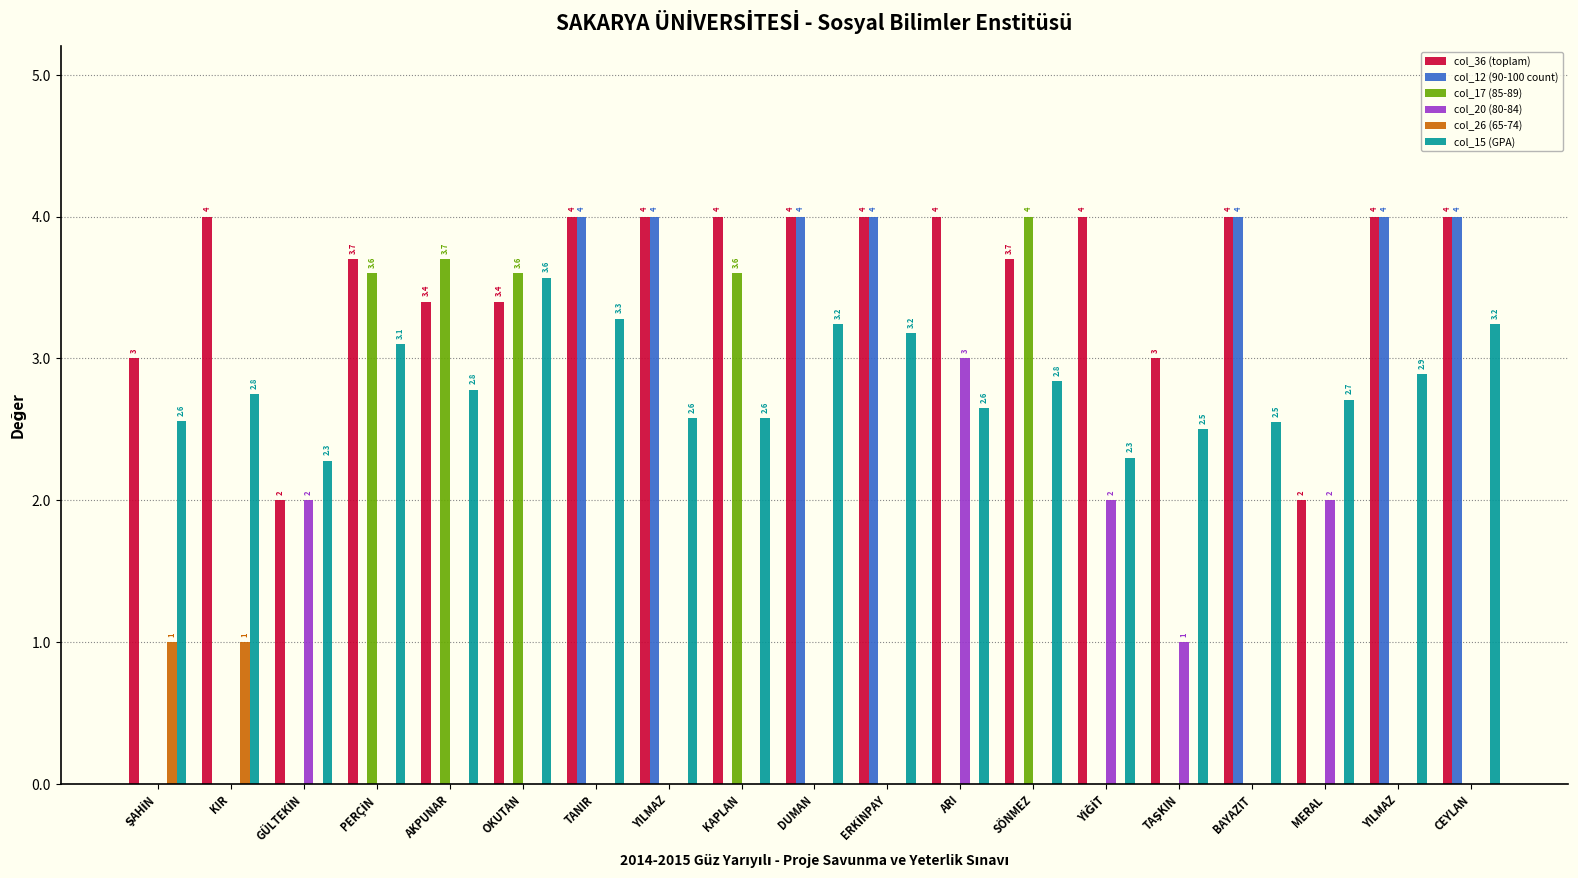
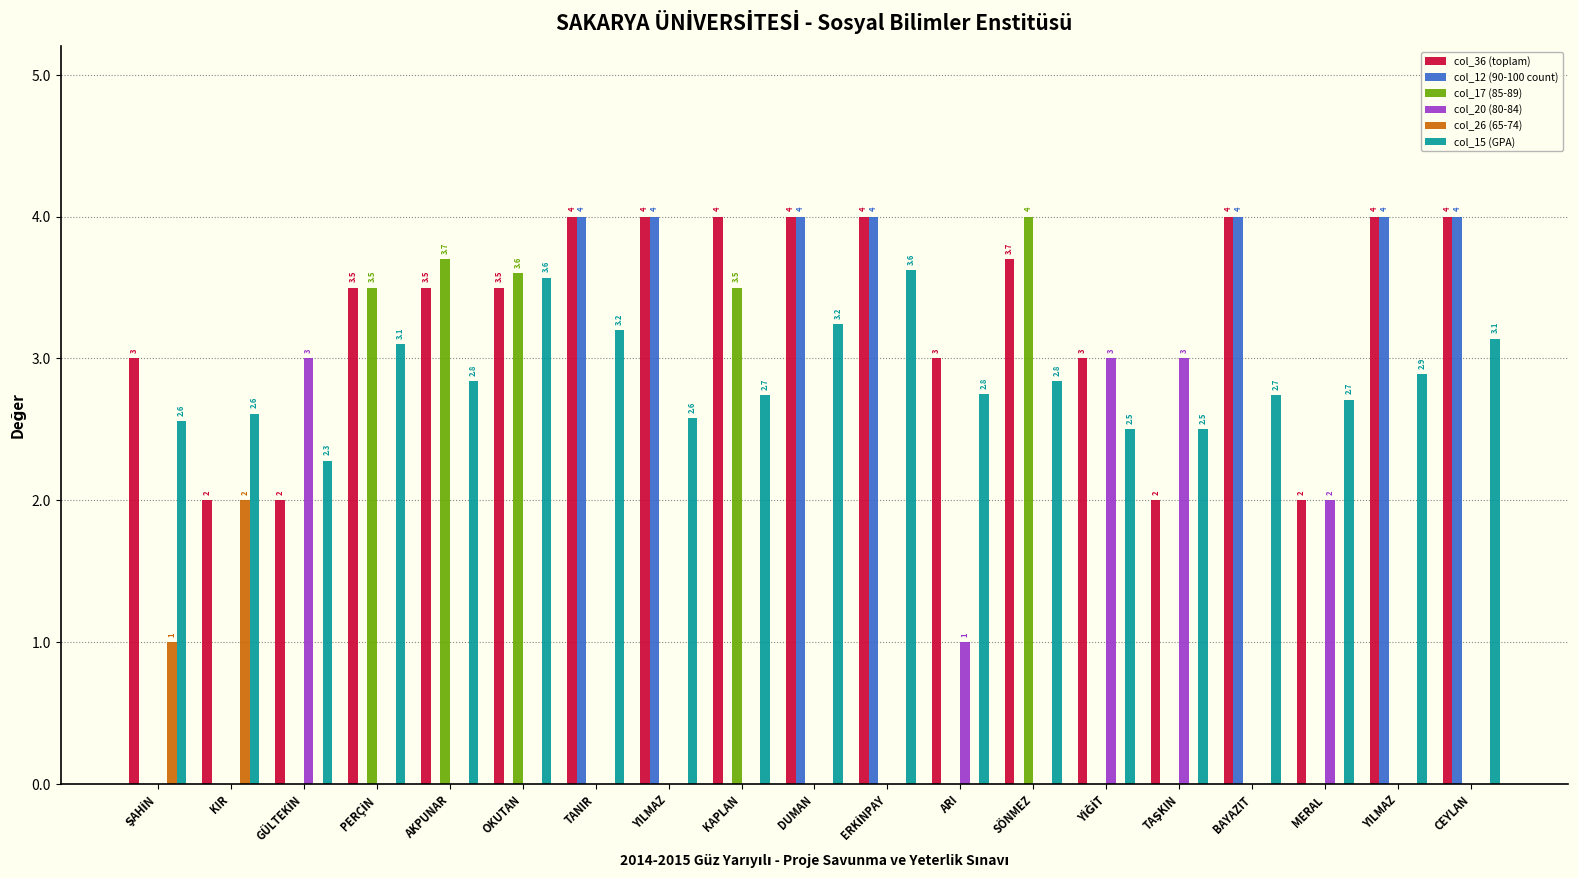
  {
    "col_36 (toplam)": {
      "ŞAHİN": 3,
-     "KIR": 4,
+     "KIR": 2,
      "GÜLTEKİN": 2,
-     "PERÇİN": 3.7,
-     "AKPUNAR": 3.4,
-     "OKUTAN": 3.4,
+     "PERÇİN": 3.5,
+     "AKPUNAR": 3.5,
+     "OKUTAN": 3.5,
      "TANIR": 4,
      "KAPLAN": 4,
      "DUMAN": 4,
      "ERKİNPAY": 4,
-     "ARI": 4,
+     "ARI": 3,
      "SÖNMEZ": 3.7,
-     "YİĞİT": 4,
-     "TAŞKIN": 3,
+     "YİĞİT": 3,
+     "TAŞKIN": 2,
      "BAYAZIT": 4,
      "MERAL": 2,
      "CEYLAN": 4
    },
    "col_12 (90-100 count)": {
      "TANIR": 4,
      "DUMAN": 4,
      "ERKİNPAY": 4,
      "BAYAZIT": 4,
      "CEYLAN": 4
    },
    "col_17 (85-89)": {
-     "PERÇİN": 3.6,
+     "PERÇİN": 3.5,
      "AKPUNAR": 3.7,
      "OKUTAN": 3.6,
-     "KAPLAN": 3.6,
+     "KAPLAN": 3.5,
      "SÖNMEZ": 4
    },
    "col_20 (80-84)": {
-     "GÜLTEKİN": 2,
-     "ARI": 3,
-     "YİĞİT": 2,
-     "TAŞKIN": 1,
+     "GÜLTEKİN": 3,
+     "ARI": 1,
+     "YİĞİT": 3,
+     "TAŞKIN": 3,
      "MERAL": 2
    },
    "col_26 (65-74)": {
      "ŞAHİN": 1,
-     "KIR": 1
+     "KIR": 2
    },
    "col_15 (GPA)": {
      "ŞAHİN": 2.6,
-     "KIR": 2.8,
+     "KIR": 2.6,
      "GÜLTEKİN": 2.3,
      "PERÇİN": 3.1,
-     "AKPUNAR": 2.78,
+     "AKPUNAR": 2.84,
      "OKUTAN": 3.6,
-     "TANIR": 3.3,
-     "KAPLAN": 2.6,
+     "TANIR": 3.2,
+     "KAPLAN": 2.7,
      "DUMAN": 3.2,
-     "ERKİNPAY": 3.2,
-     "ARI": 2.6,
+     "ERKİNPAY": 3.6,
+     "ARI": 2.8,
      "SÖNMEZ": 2.8,
-     "YİĞİT": 2.3,
+     "YİĞİT": 2.5,
      "TAŞKIN": 2.5,
-     "BAYAZIT": 2.5,
+     "BAYAZIT": 2.7,
      "MERAL": 2.7,
-     "CEYLAN": 3.2
+     "CEYLAN": 3.1
    }
  }
